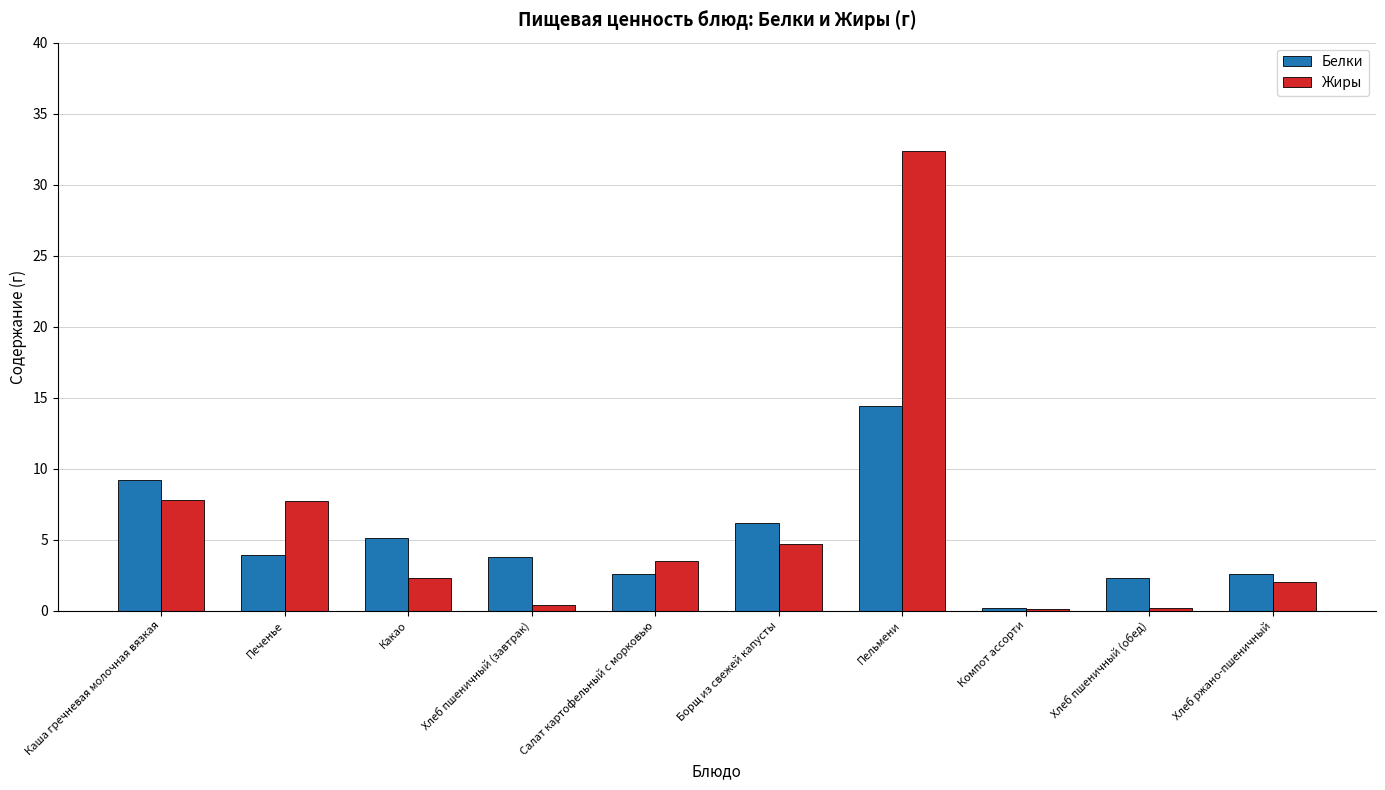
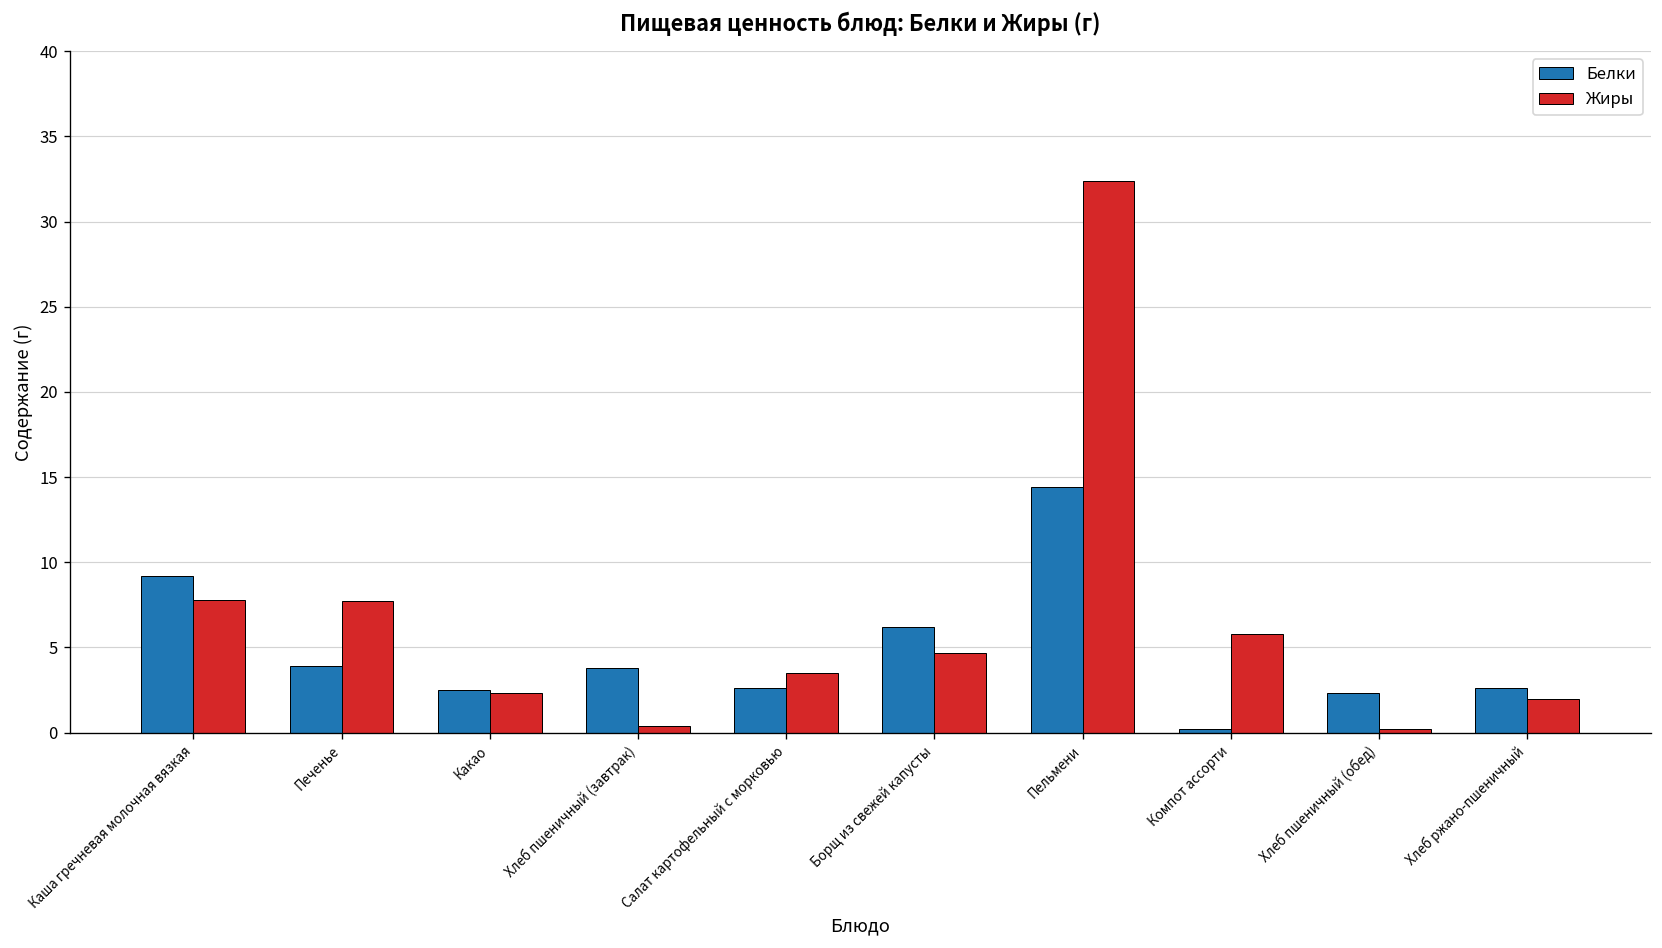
  {
    "Белки": {
      "Каша гречневая молочная вязкая": 9.2,
      "Печенье": 3.9,
-     "Какао": 5.1,
+     "Какао": 2.5,
      "Хлеб пшеничный (завтрак)": 3.8,
      "Салат картофельный с морковью": 2.6,
      "Борщ из свежей капусты": 6.2,
      "Пельмени": 14.4,
      "Компот ассорти": 0.2,
      "Хлеб пшеничный (обед)": 2.3,
      "Хлеб ржано-пшеничный": 2.6
    },
    "Жиры": {
      "Каша гречневая молочная вязкая": 7.8,
      "Печенье": 7.7,
      "Какао": 2.3,
      "Хлеб пшеничный (завтрак)": 0.4,
      "Салат картофельный с морковью": 3.5,
      "Борщ из свежей капусты": 4.7,
      "Пельмени": 32.4,
-     "Компот ассорти": 0.1,
+     "Компот ассорти": 5.8,
      "Хлеб пшеничный (обед)": 0.2,
      "Хлеб ржано-пшеничный": 2.0
    }
  }
